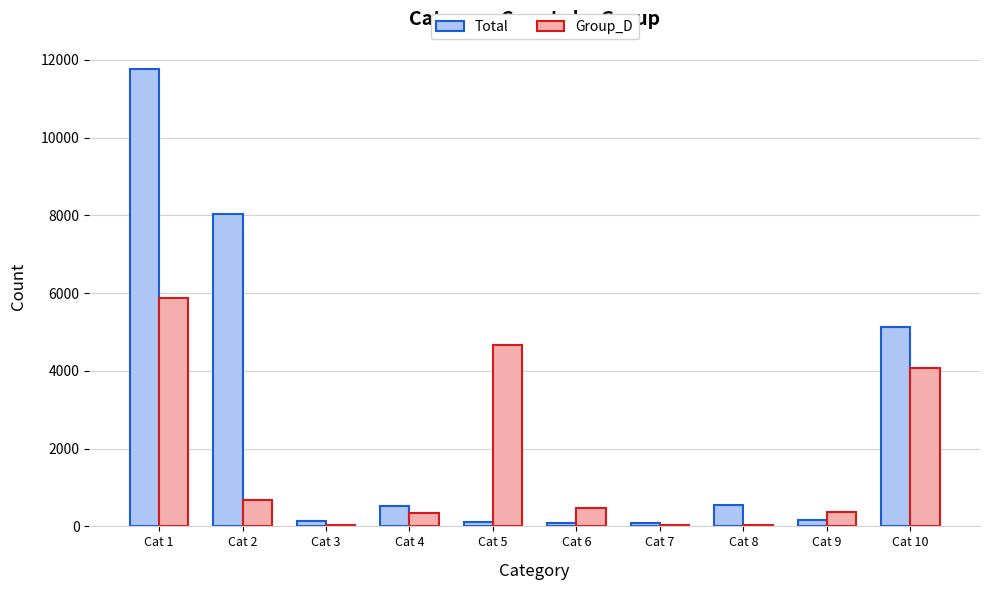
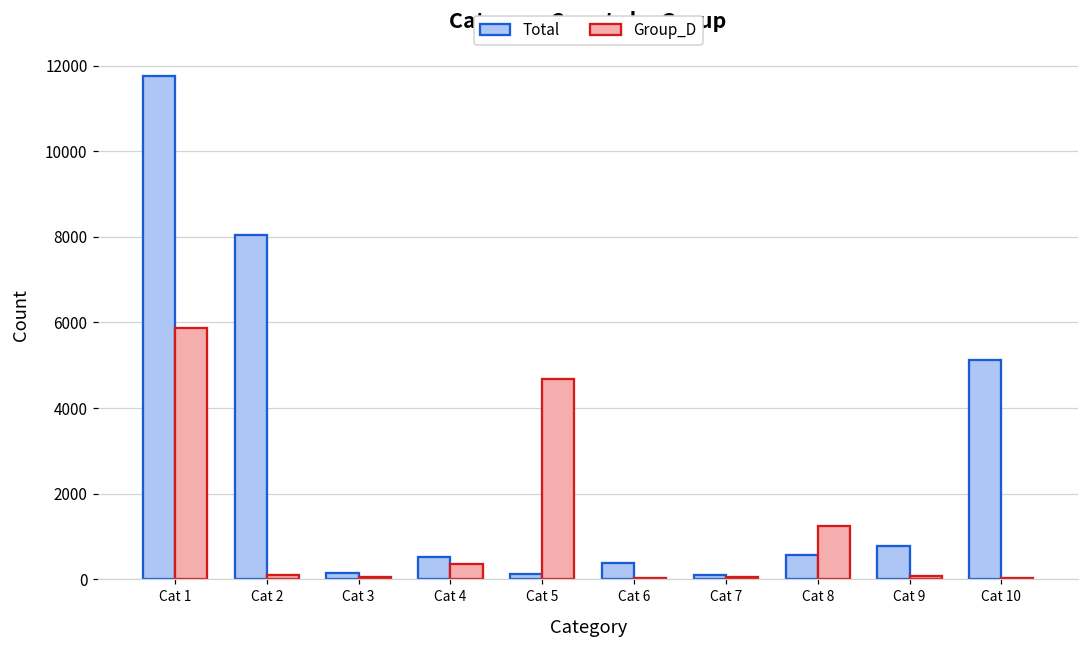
  {
    "Total": {
      "Cat 1": 11800,
      "Cat 2": 8100,
      "Cat 3": 100,
      "Cat 4": 500,
      "Cat 5": 100,
-     "Cat 6": 100,
+     "Cat 6": 400,
      "Cat 7": 100,
      "Cat 8": 600,
-     "Cat 9": 200,
+     "Cat 9": 800,
      "Cat 10": 5100
    },
    "Group_D": {
      "Cat 1": 5900,
-     "Cat 2": 700,
+     "Cat 2": 100,
      "Cat 4": 300,
      "Cat 5": 4700,
-     "Cat 6": 500,
-     "Cat 8": 0,
-     "Cat 9": 400,
-     "Cat 10": 4100
+     "Cat 6": 0,
+     "Cat 8": 1200,
+     "Cat 9": 100,
+     "Cat 10": 0
    }
  }
